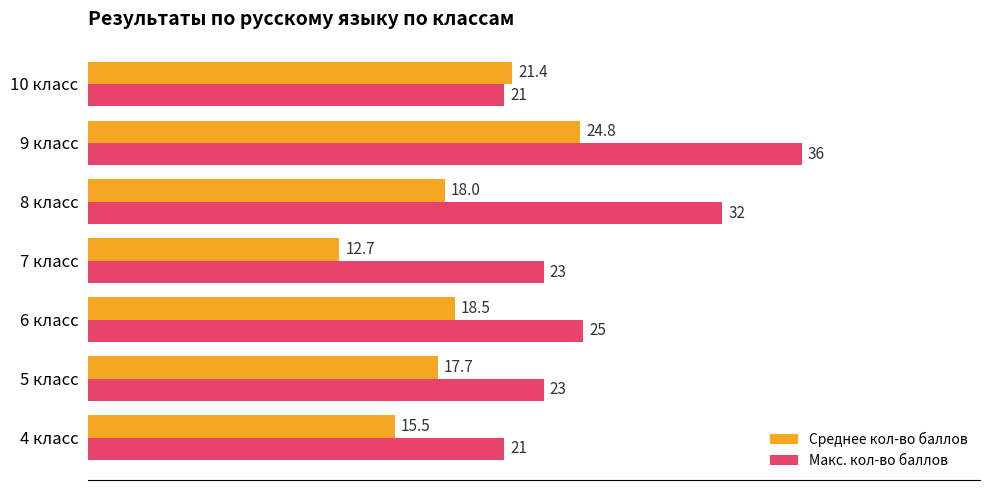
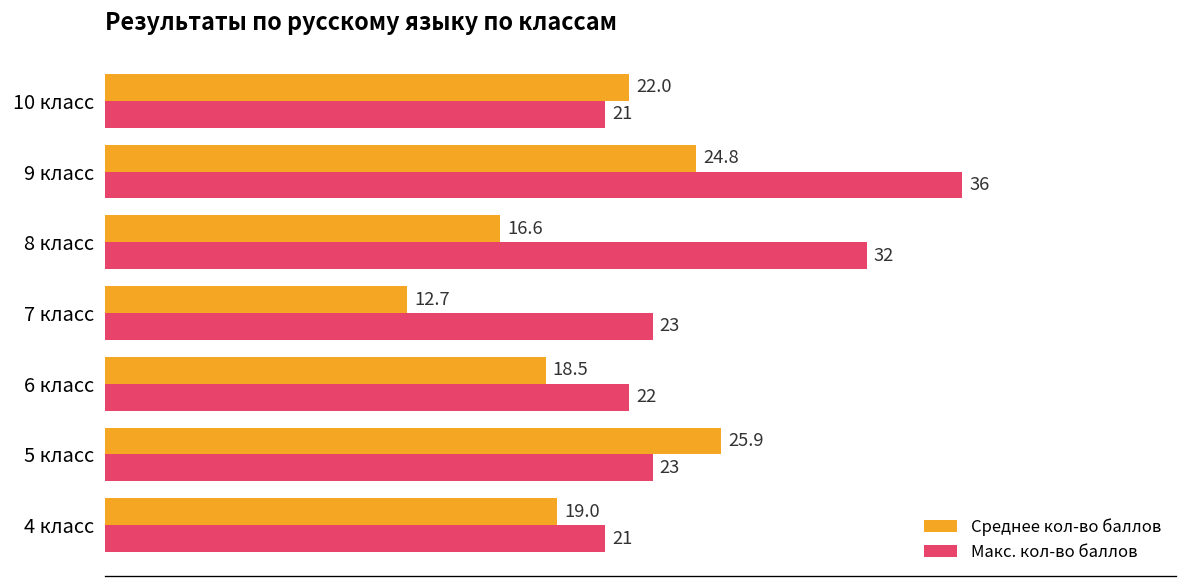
  {
    "Среднее кол-во баллов": {
-     "10 класс": 21.4,
+     "10 класс": 22.0,
      "9 класс": 24.8,
-     "8 класс": 18.0,
+     "8 класс": 16.6,
      "7 класс": 12.7,
      "6 класс": 18.5,
-     "5 класс": 17.7,
-     "4 класс": 15.5
+     "5 класс": 25.9,
+     "4 класс": 19.0
    },
    "Макс. кол-во баллов": {
      "10 класс": 21,
      "9 класс": 36,
      "8 класс": 32,
      "7 класс": 23,
-     "6 класс": 25,
+     "6 класс": 22,
      "5 класс": 23,
      "4 класс": 21
    }
  }
